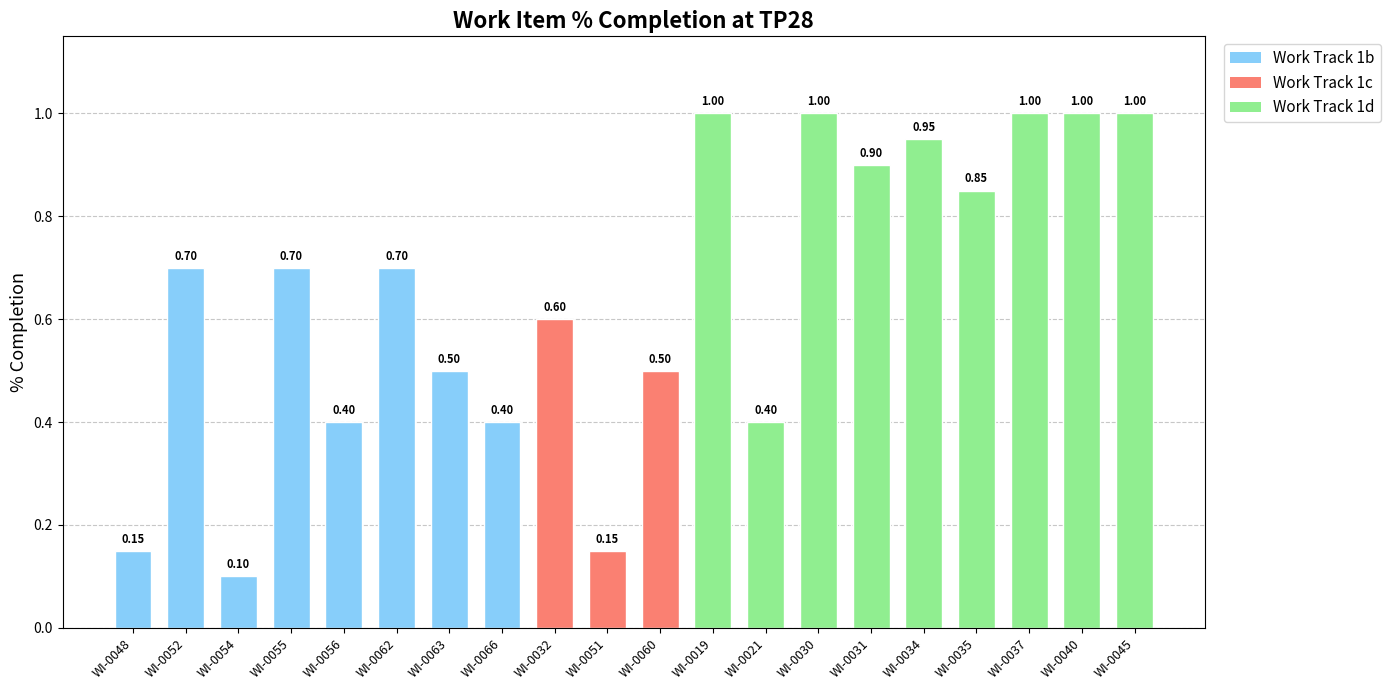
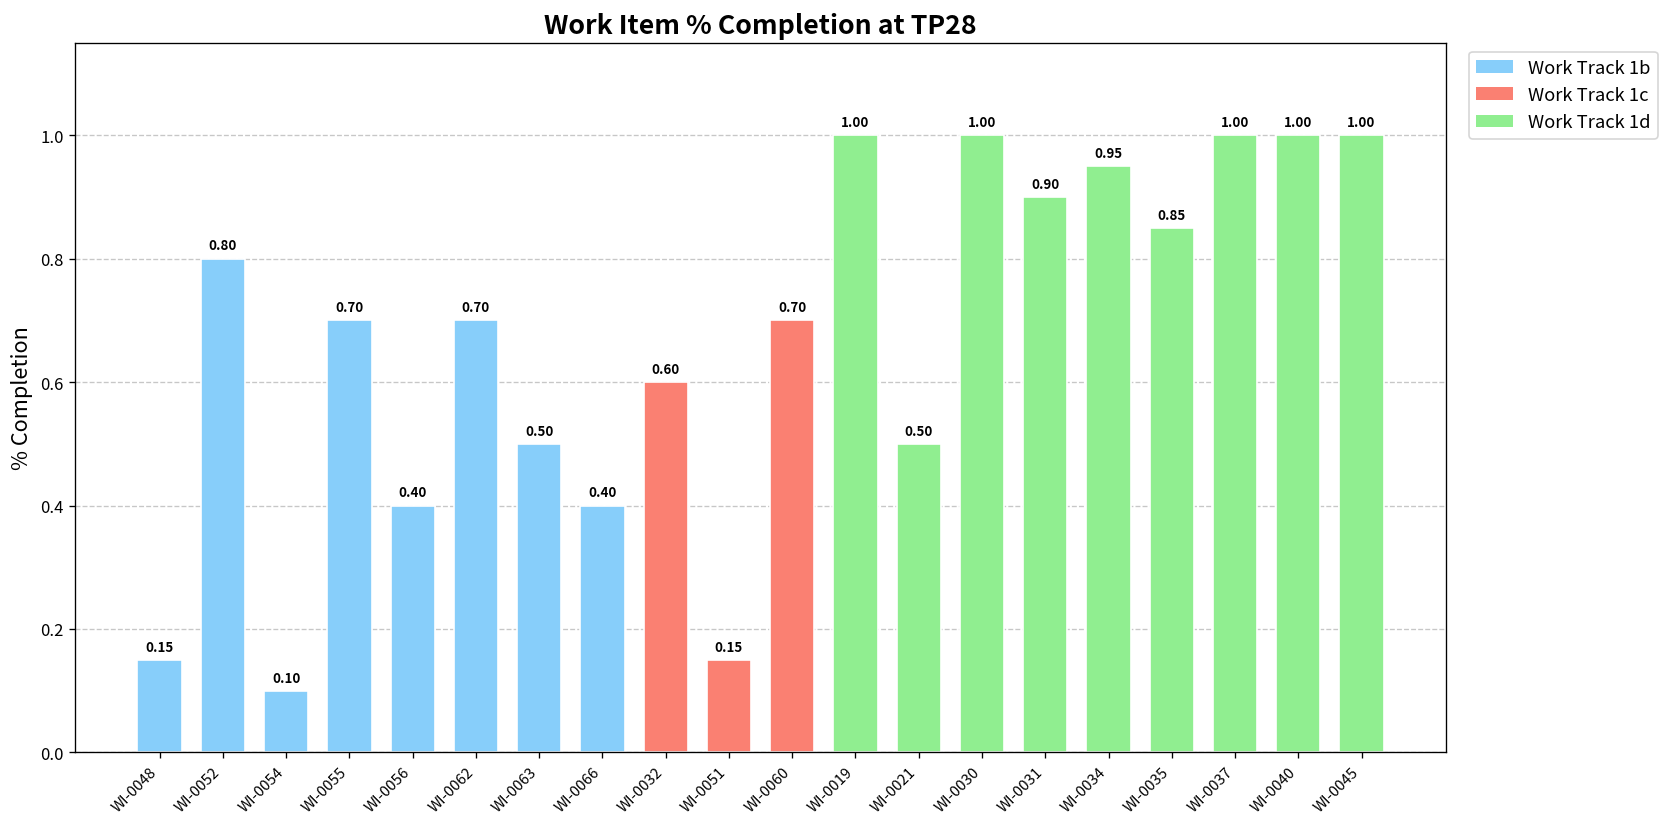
  {
    "WI-0048": 0.15,
-   "WI-0052": 0.70,
+   "WI-0052": 0.80,
    "WI-0054": 0.10,
    "WI-0055": 0.70,
    "WI-0056": 0.40,
    "WI-0062": 0.70,
    "WI-0063": 0.50,
    "WI-0066": 0.40,
    "WI-0032": 0.60,
    "WI-0051": 0.15,
-   "WI-0060": 0.50,
+   "WI-0060": 0.70,
    "WI-0019": 1.00,
-   "WI-0021": 0.40,
+   "WI-0021": 0.50,
    "WI-0030": 1.00,
    "WI-0031": 0.90,
    "WI-0034": 0.95,
    "WI-0035": 0.85,
    "WI-0037": 1.00,
    "WI-0040": 1.00,
    "WI-0045": 1.00
  }
